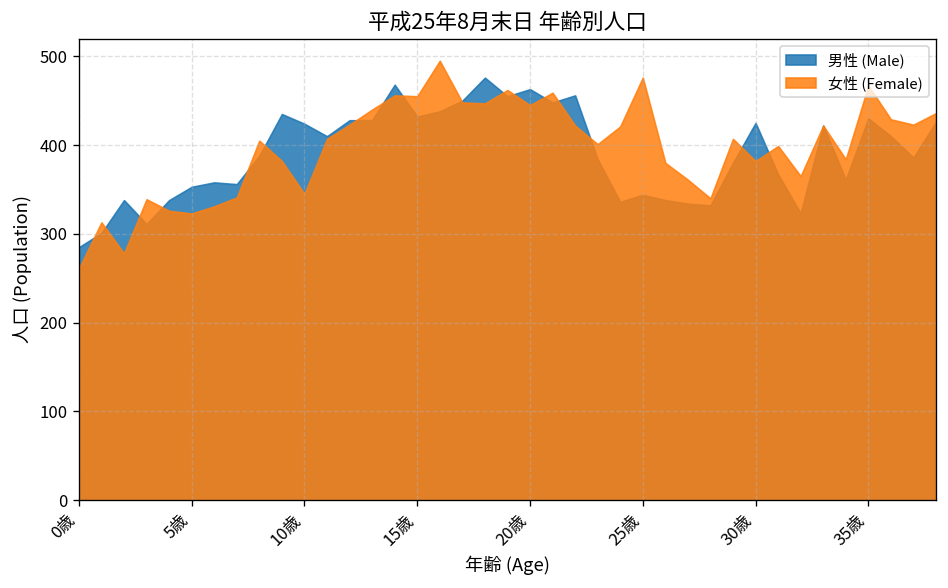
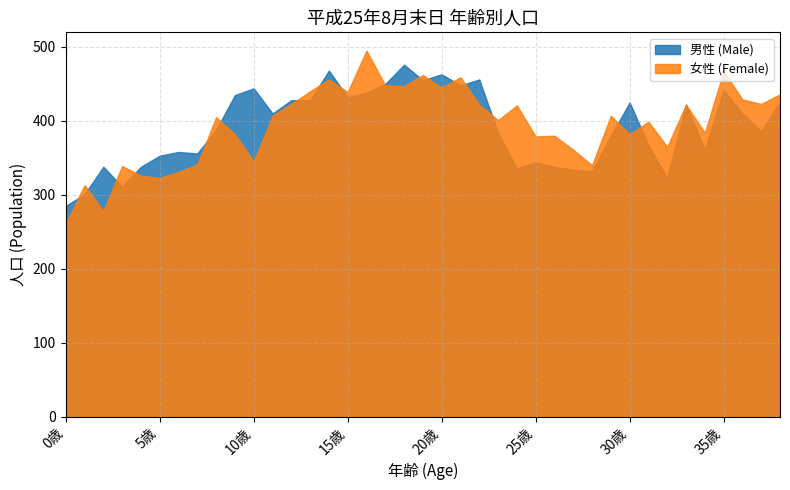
  {
    "男性 (Male)": {
      "0歳": 290,
      "5歳": 350,
-     "10歳": 420,
+     "10歳": 440,
      "15歳": 430,
      "20歳": 460,
      "25歳": 340,
      "30歳": 430,
-     "35歳": 430
+     "35歳": 440
    },
    "女性 (Female)": {
      "0歳": 260,
      "5歳": 320,
      "10歳": 350,
-     "15歳": 460,
+     "15歳": 440,
      "20歳": 450,
-     "25歳": 480,
+     "25歳": 380,
      "30歳": 380
    }
  }
